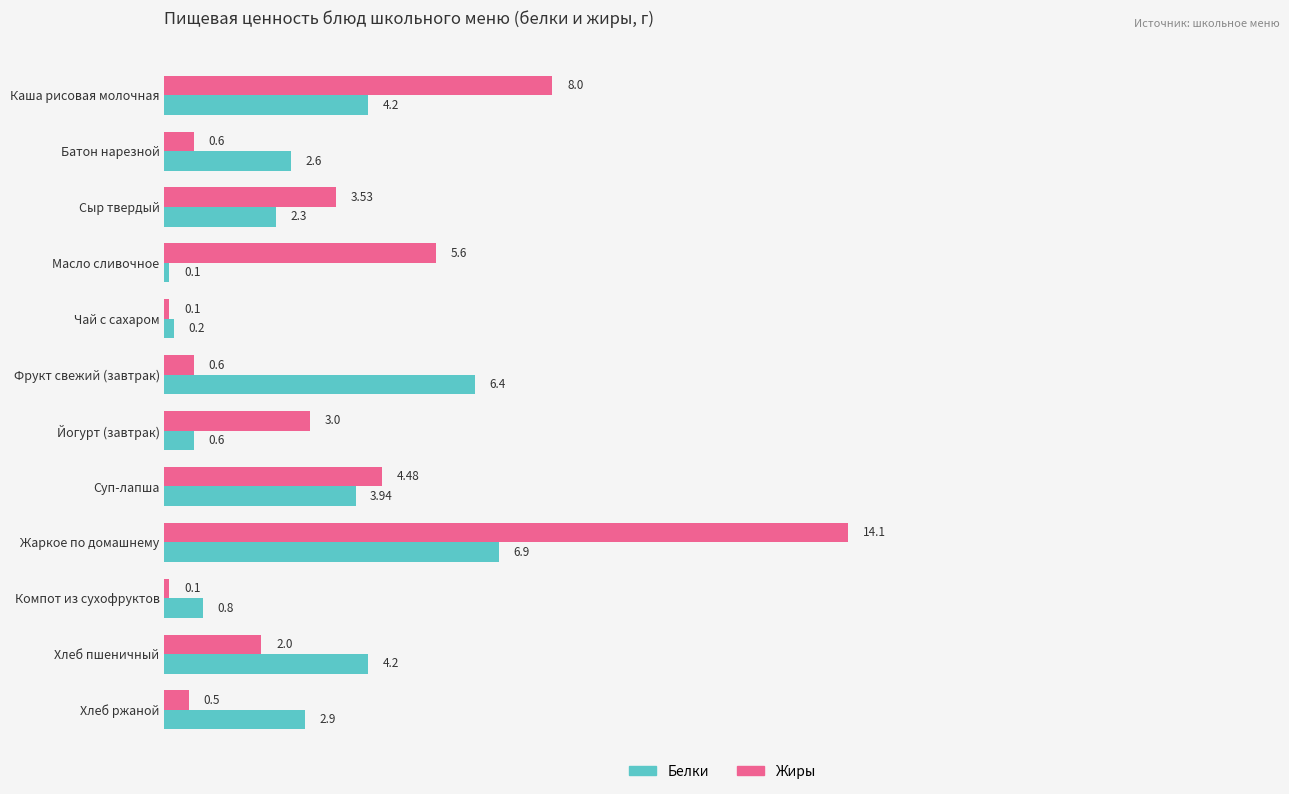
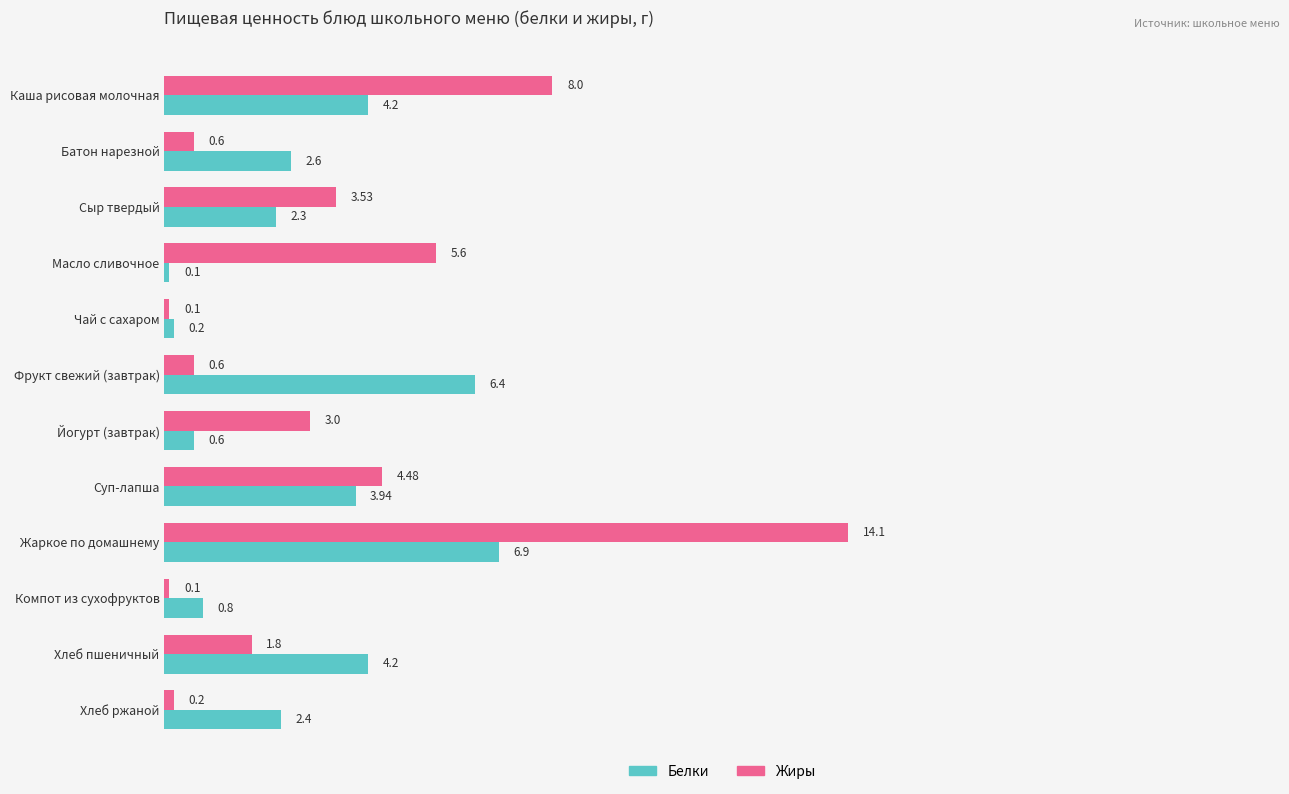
  {
    "Белки": {
      "Каша рисовая молочная": 4.2,
      "Батон нарезной": 2.6,
      "Сыр твердый": 2.3,
      "Масло сливочное": 0.1,
      "Чай с сахаром": 0.2,
      "Фрукт свежий (завтрак)": 6.4,
      "Йогурт (завтрак)": 0.6,
      "Суп-лапша": 3.94,
      "Жаркое по домашнему": 6.9,
      "Компот из сухофруктов": 0.8,
      "Хлеб пшеничный": 4.2,
-     "Хлеб ржаной": 2.9
+     "Хлеб ржаной": 2.4
    },
    "Жиры": {
      "Каша рисовая молочная": 8.0,
      "Батон нарезной": 0.6,
      "Сыр твердый": 3.53,
      "Масло сливочное": 5.6,
      "Чай с сахаром": 0.1,
      "Фрукт свежий (завтрак)": 0.6,
      "Йогурт (завтрак)": 3.0,
      "Суп-лапша": 4.48,
      "Жаркое по домашнему": 14.1,
      "Компот из сухофруктов": 0.1,
-     "Хлеб пшеничный": 2.0,
-     "Хлеб ржаной": 0.5
+     "Хлеб пшеничный": 1.8,
+     "Хлеб ржаной": 0.2
    }
  }
